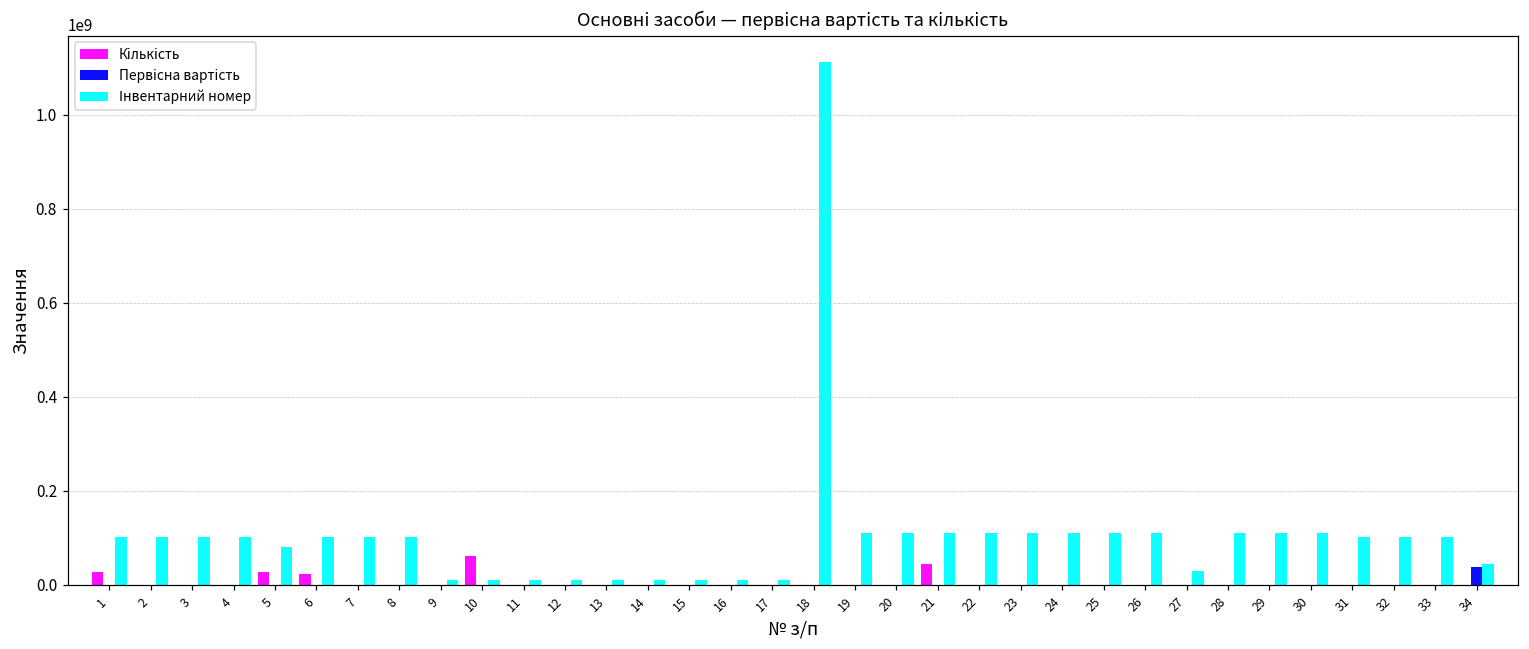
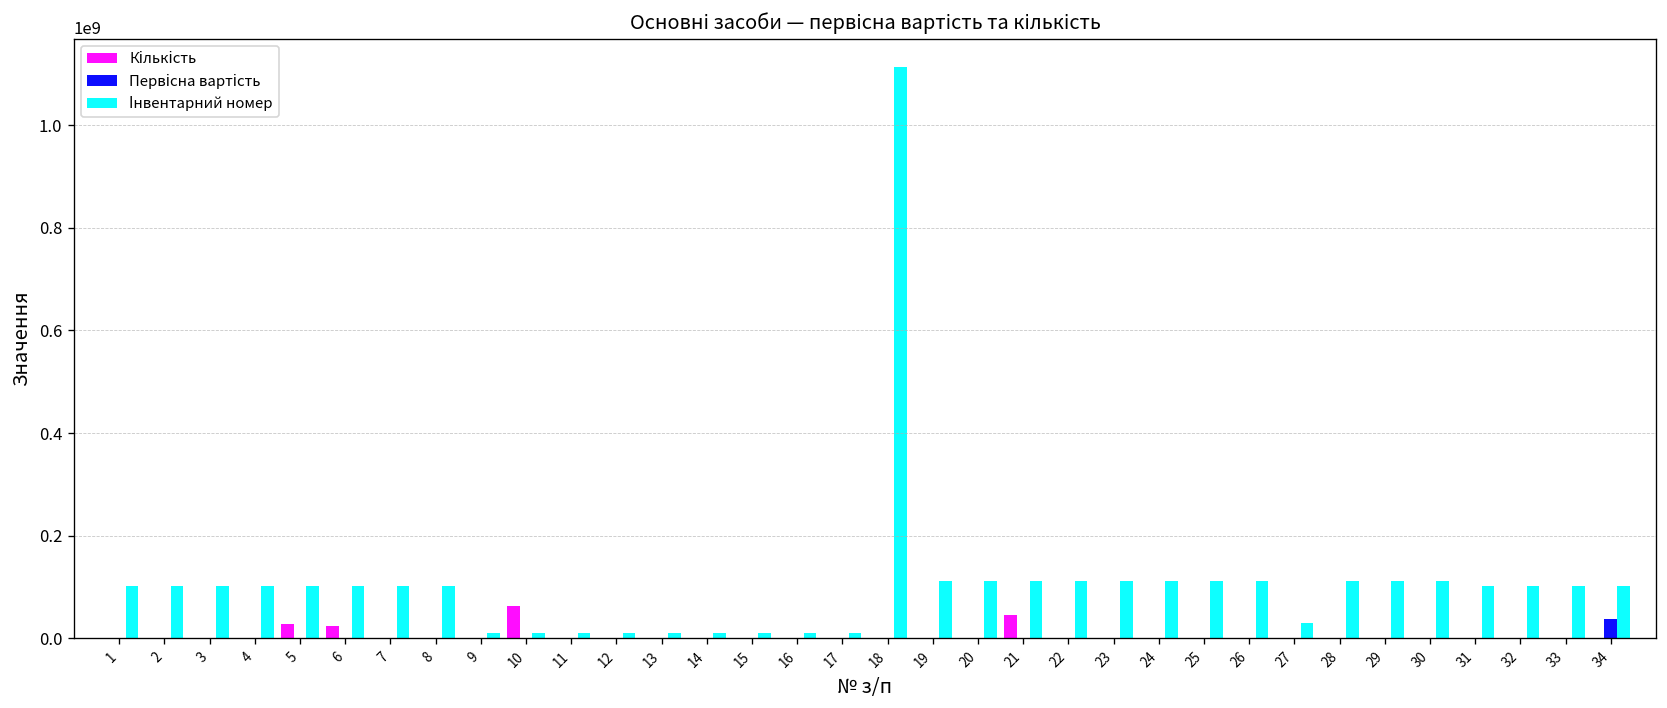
  {
    "Кількість": {
-     "1": 30000000,
+     "1": 0,
      "5": 30000000,
      "6": 20000000,
      "10": 60000000,
      "21": 40000000
    },
    "Первісна вартість": {
      "4": 0,
      "5": 0,
      "6": 0,
      "34": 40000000
    },
    "Інвентарний номер": {
      "1": 100000000,
      "2": 100000000,
      "3": 100000000,
      "4": 100000000,
-     "5": 80000000,
+     "5": 100000000,
      "6": 100000000,
      "7": 100000000,
      "8": 100000000,
      "9": 10000000,
      "10": 10000000,
      "11": 10000000,
      "12": 10000000,
      "13": 10000000,
      "14": 10000000,
      "15": 10000000,
      "16": 10000000,
      "17": 10000000,
      "18": 1110000000,
      "19": 110000000,
      "20": 110000000,
      "21": 110000000,
      "22": 110000000,
      "23": 110000000,
      "24": 110000000,
      "25": 110000000,
      "26": 110000000,
      "27": 30000000,
      "28": 110000000,
      "29": 110000000,
      "30": 110000000,
      "31": 100000000,
      "32": 100000000,
      "33": 100000000,
-     "34": 40000000
+     "34": 100000000
    }
  }
